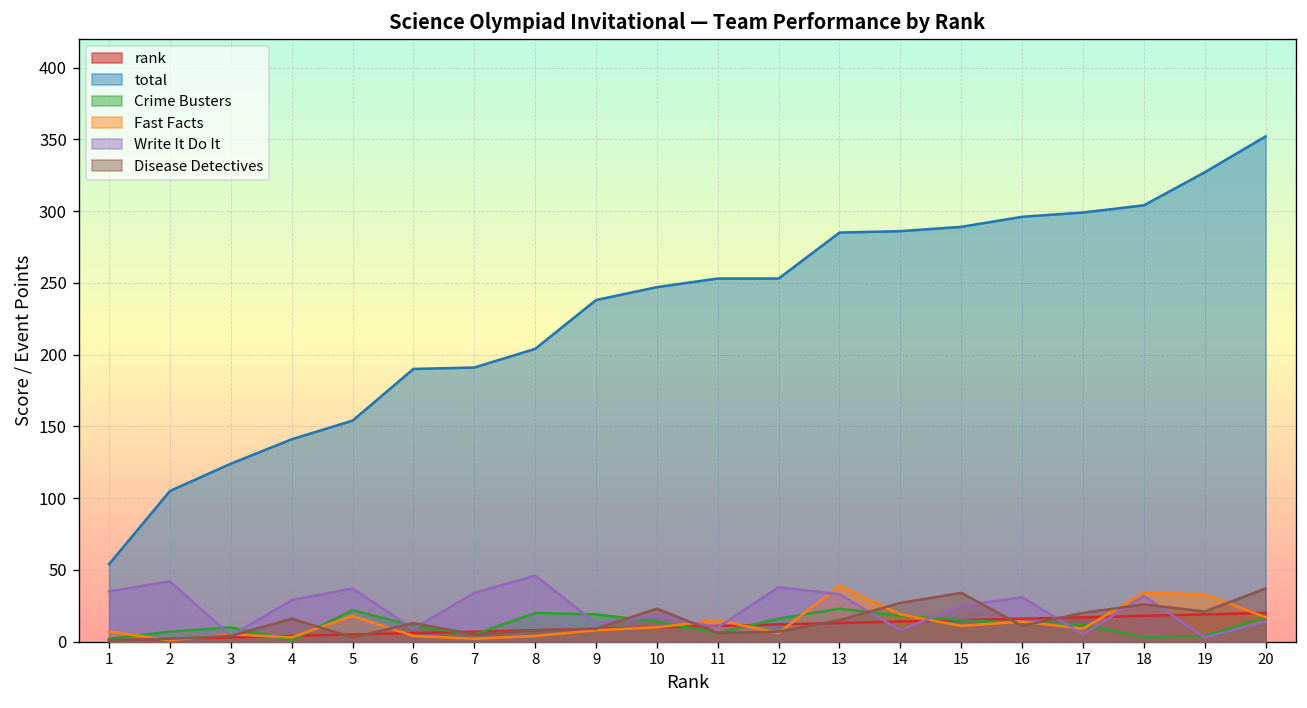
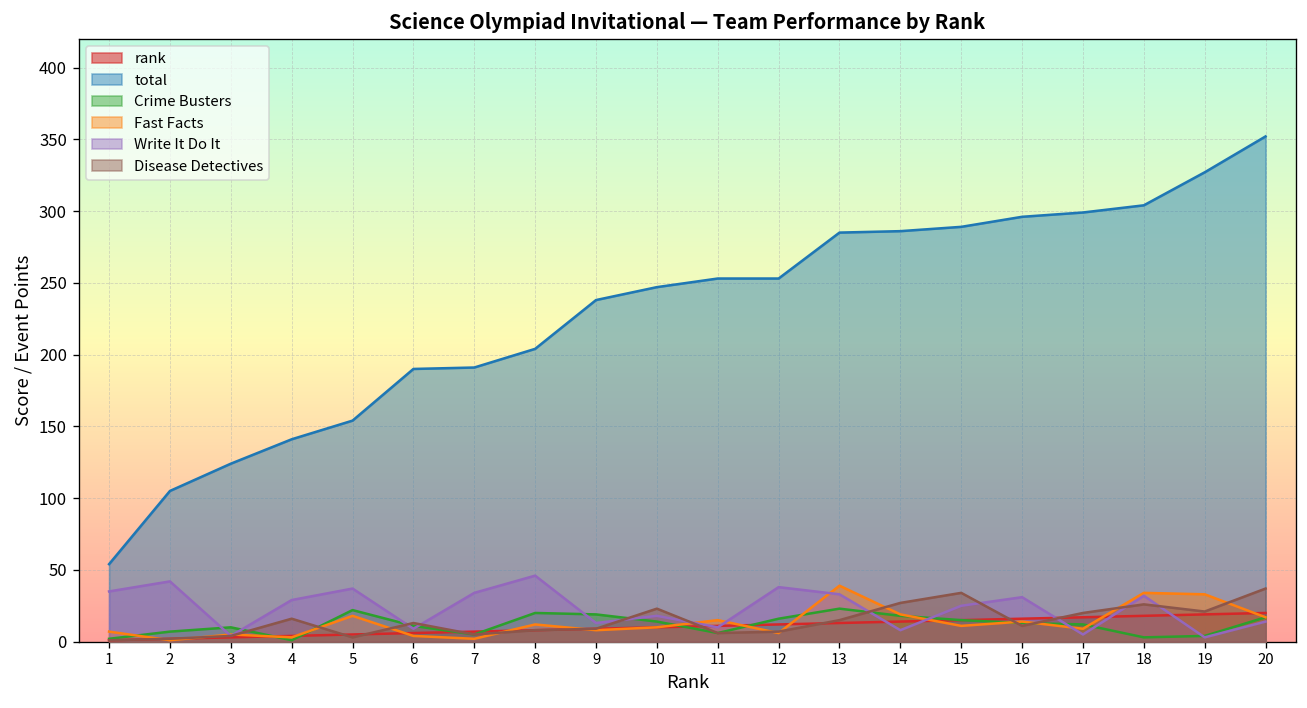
  {
    "rank": {
      "12": 12,
      "14": 14,
      "17": 17,
      "18": 18,
      "20": 20
    },
    "total": {
      "1": 54,
      "2": 105,
      "3": 124,
      "4": 141,
      "5": 154,
      "6": 190,
      "7": 191,
      "8": 204,
      "9": 238,
      "10": 247,
      "11": 253,
      "12": 253,
      "13": 285,
      "14": 286,
      "15": 289,
      "16": 296,
      "17": 299,
      "18": 304,
      "19": 327,
      "20": 352
    },
    "Crime Busters": {
      "2": 7,
      "3": 10,
      "5": 22,
      "8": 20,
      "9": 19,
      "10": 14,
      "12": 16,
      "13": 23,
      "17": 12,
      "18": 3
    },
    "Fast Facts": {
      "1": 7,
      "5": 18,
      "7": 2,
-     "8": 4,
+     "8": 12,
      "11": 15,
      "13": 39,
      "15": 11,
      "17": 9,
      "19": 33
    },
    "Write It Do It": {
      "1": 35,
      "2": 42,
      "4": 29,
      "5": 37,
      "7": 34,
      "8": 46,
      "9": 13,
      "10": 18,
      "12": 38,
      "13": 33,
      "14": 8,
      "15": 25,
      "16": 31,
      "17": 5,
      "20": 14
    },
    "Disease Detectives": {
      "4": 16,
      "10": 23,
      "14": 27,
      "15": 34,
      "17": 20,
      "18": 26,
      "20": 37
    }
  }
